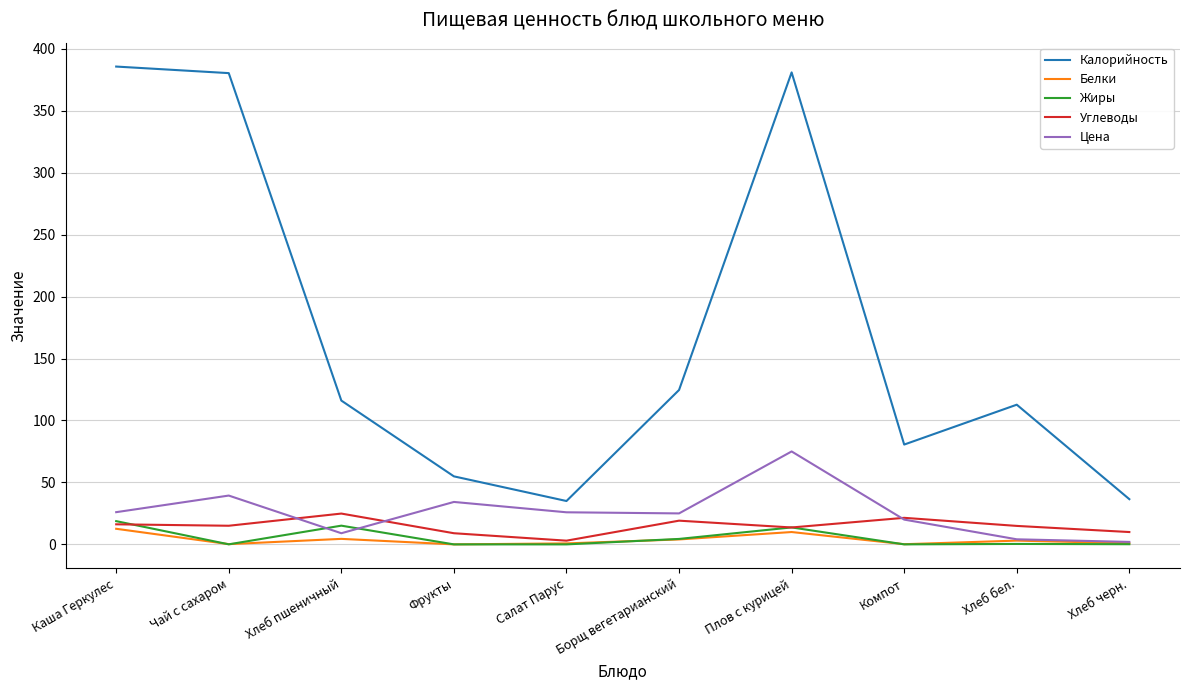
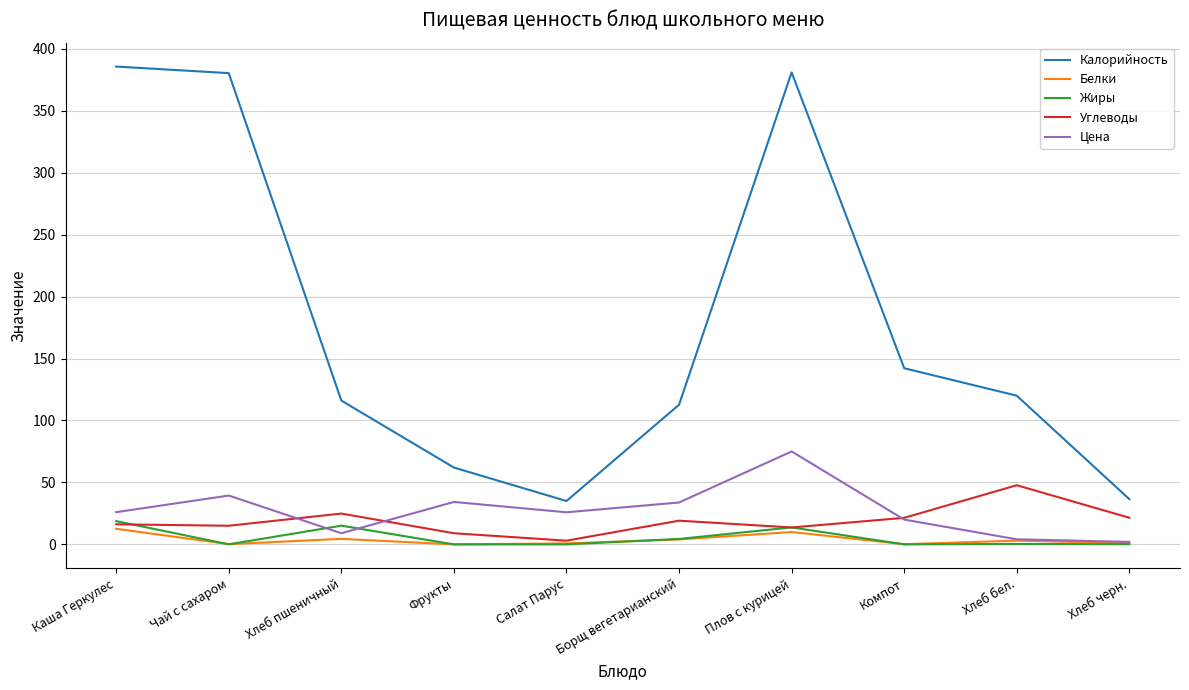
  {
    "Калорийность": {
      "Каша Геркулес": 386,
      "Чай с сахаром": 380,
      "Хлеб пшеничный": 116,
-     "Фрукты": 55,
+     "Фрукты": 62,
      "Салат Парус": 35,
-     "Борщ вегетарианский": 125,
+     "Борщ вегетарианский": 113,
      "Плов с курицей": 381,
-     "Компот": 81,
-     "Хлеб бел.": 113,
+     "Компот": 142,
+     "Хлеб бел.": 120,
      "Хлеб черн.": 36
    },
    "Белки": {
      "Каша Геркулес": 13,
      "Хлеб пшеничный": 4,
      "Плов с курицей": 10
    },
    "Жиры": {
      "Каша Геркулес": 19,
      "Хлеб пшеничный": 15,
      "Хлеб бел.": 0
    },
    "Углеводы": {
      "Каша Геркулес": 16,
      "Чай с сахаром": 15,
      "Хлеб пшеничный": 25,
      "Фрукты": 9,
      "Салат Парус": 3,
      "Борщ вегетарианский": 19,
-     "Хлеб бел.": 15,
-     "Хлеб черн.": 10
+     "Хлеб бел.": 48,
+     "Хлеб черн.": 22
    },
    "Цена": {
      "Каша Геркулес": 26,
      "Чай с сахаром": 39,
      "Хлеб пшеничный": 9,
      "Фрукты": 34,
      "Салат Парус": 26,
-     "Борщ вегетарианский": 25,
+     "Борщ вегетарианский": 34,
      "Плов с курицей": 75
    }
  }
